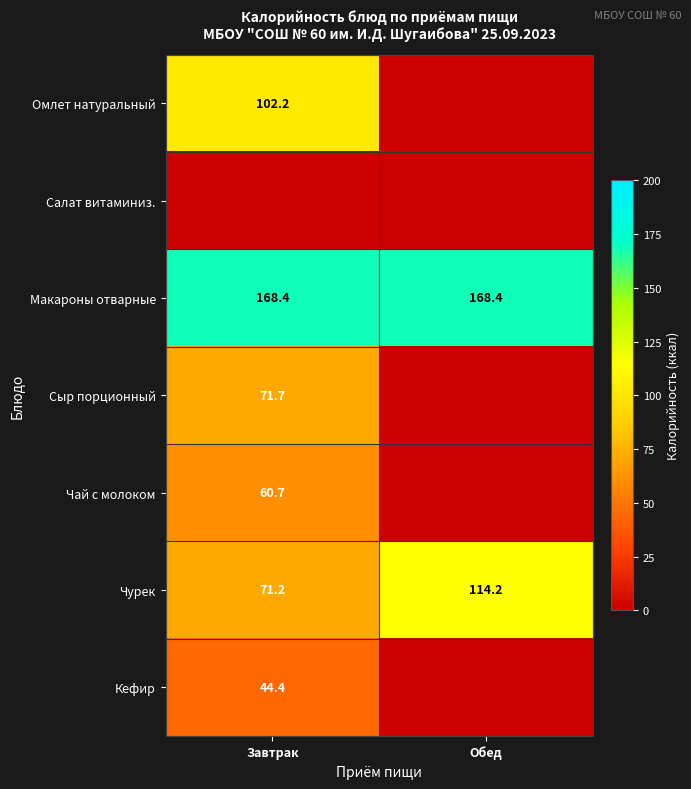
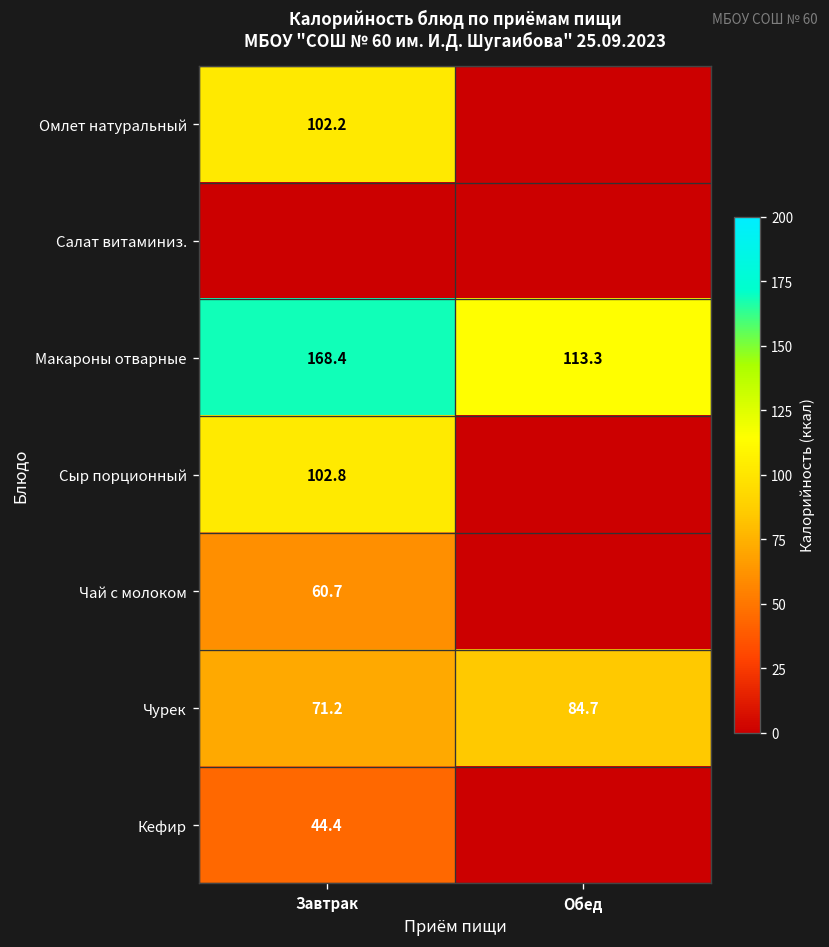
  {
    "Омлет натуральный": {
      "Завтрак": 102.2
    },
    "Макароны отварные": {
      "Завтрак": 168.4,
-     "Обед": 168.4
+     "Обед": 113.3
    },
    "Сыр порционный": {
-     "Завтрак": 71.7
+     "Завтрак": 102.8
    },
    "Чай с молоком": {
      "Завтрак": 60.7
    },
    "Чурек": {
      "Завтрак": 71.2,
-     "Обед": 114.2
+     "Обед": 84.7
    },
    "Кефир": {
      "Завтрак": 44.4
    }
  }
